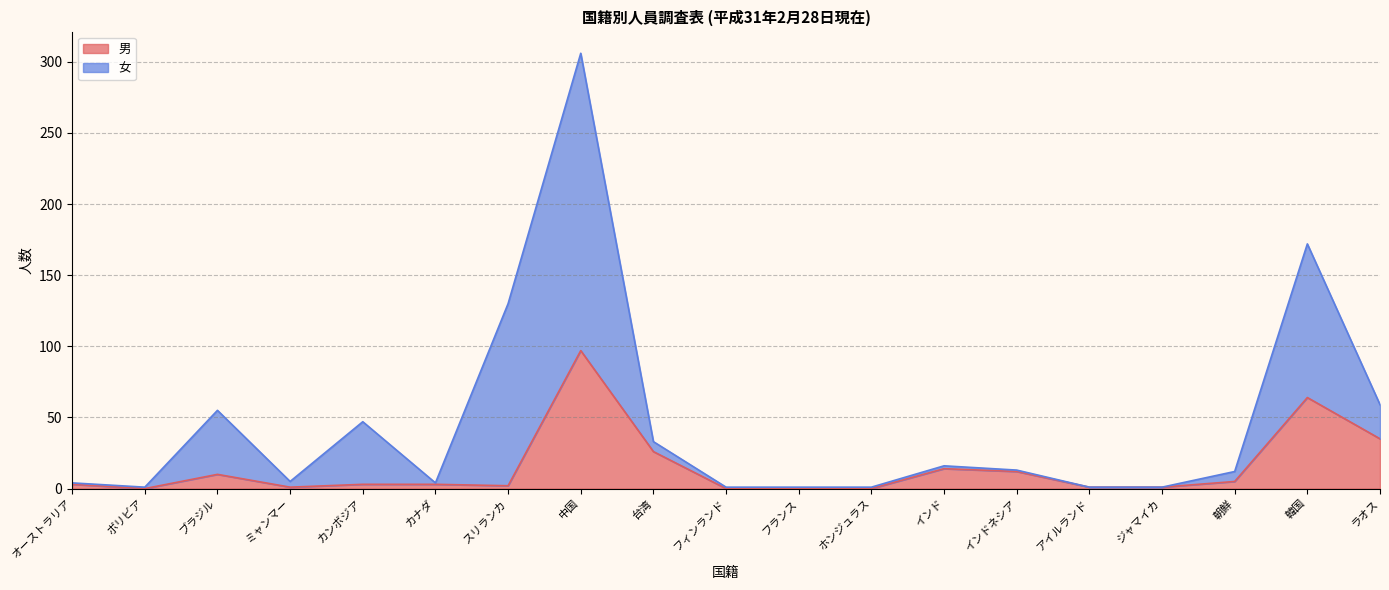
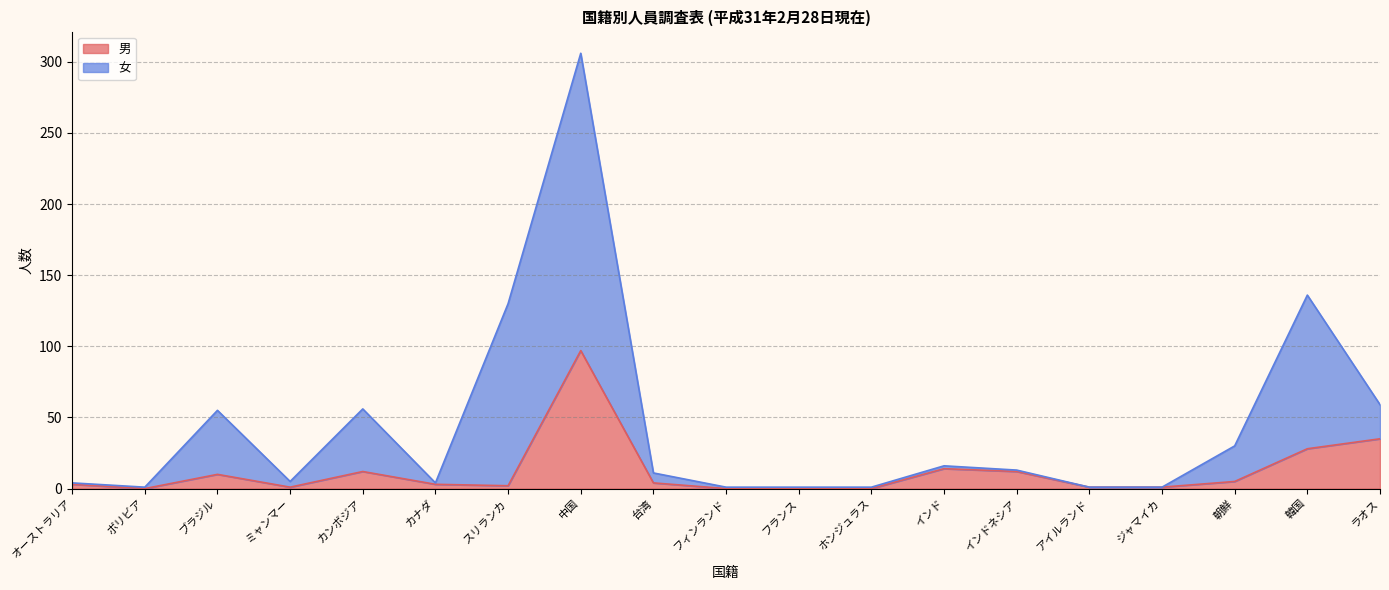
  {
    "男": {
      "ブラジル": 10,
      "ミャンマー": 1,
-     "カンボジア": 3,
+     "カンボジア": 12,
      "スリランカ": 2,
      "中国": 97,
-     "台湾": 26,
+     "台湾": 4,
      "インド": 14,
      "朝鮮": 5,
-     "韓国": 64,
+     "韓国": 28,
      "ラオス": 35
    },
    "女": {
      "ブラジル": 45,
      "ミャンマー": 4,
      "カンボジア": 44,
      "スリランカ": 128,
      "中国": 209,
      "台湾": 7,
      "インド": 2,
-     "朝鮮": 7,
+     "朝鮮": 25,
      "韓国": 108,
      "ラオス": 24
    }
  }
